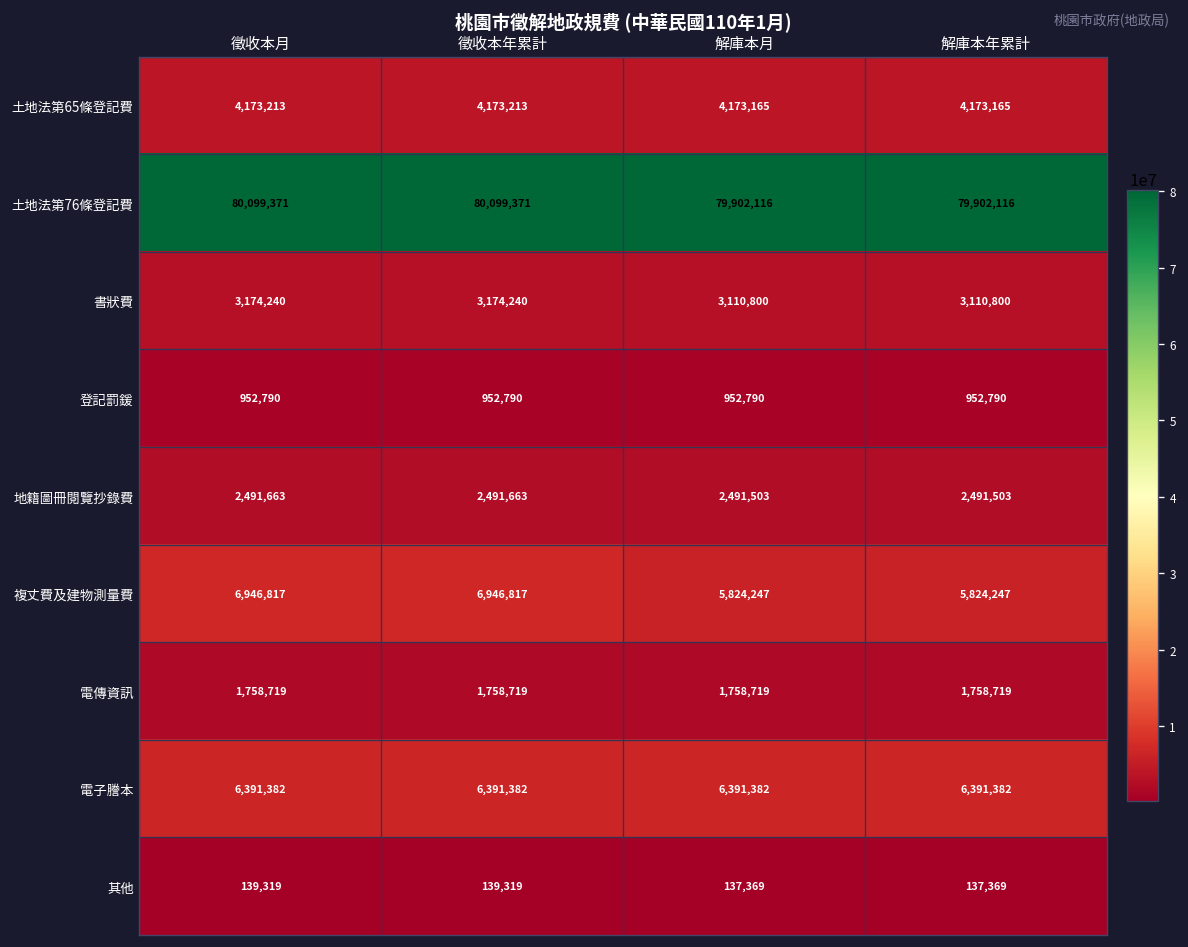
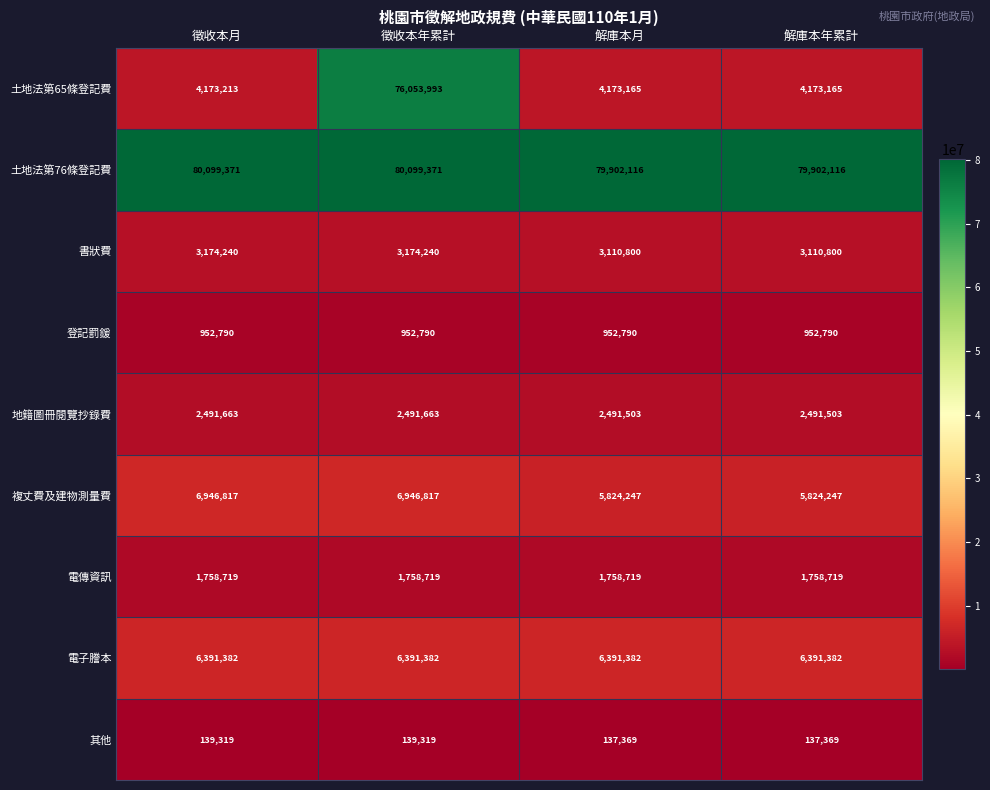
  {
    "土地法第65條登記費": {
      "徵收本月": "4,173,213",
-     "徵收本年累計": "4,173,213",
+     "徵收本年累計": "76,053,993",
      "解庫本月": "4,173,165",
      "解庫本年累計": "4,173,165"
    },
    "土地法第76條登記費": {
      "徵收本月": "80,099,371",
      "徵收本年累計": "80,099,371",
      "解庫本月": "79,902,116",
      "解庫本年累計": "79,902,116"
    },
    "書狀費": {
      "徵收本月": "3,174,240",
      "徵收本年累計": "3,174,240",
      "解庫本月": "3,110,800",
      "解庫本年累計": "3,110,800"
    },
    "登記罰鍰": {
      "徵收本月": "952,790",
      "徵收本年累計": "952,790",
      "解庫本月": "952,790",
      "解庫本年累計": "952,790"
    },
    "地籍圖冊閱覽抄錄費": {
      "徵收本月": "2,491,663",
      "徵收本年累計": "2,491,663",
      "解庫本月": "2,491,503",
      "解庫本年累計": "2,491,503"
    },
    "複丈費及建物測量費": {
      "徵收本月": "6,946,817",
      "徵收本年累計": "6,946,817",
      "解庫本月": "5,824,247",
      "解庫本年累計": "5,824,247"
    },
    "電傳資訊": {
      "徵收本月": "1,758,719",
      "徵收本年累計": "1,758,719",
      "解庫本月": "1,758,719",
      "解庫本年累計": "1,758,719"
    },
    "電子謄本": {
      "徵收本月": "6,391,382",
      "徵收本年累計": "6,391,382",
      "解庫本月": "6,391,382",
      "解庫本年累計": "6,391,382"
    },
    "其他": {
      "徵收本月": "139,319",
      "徵收本年累計": "139,319",
      "解庫本月": "137,369",
      "解庫本年累計": "137,369"
    }
  }
